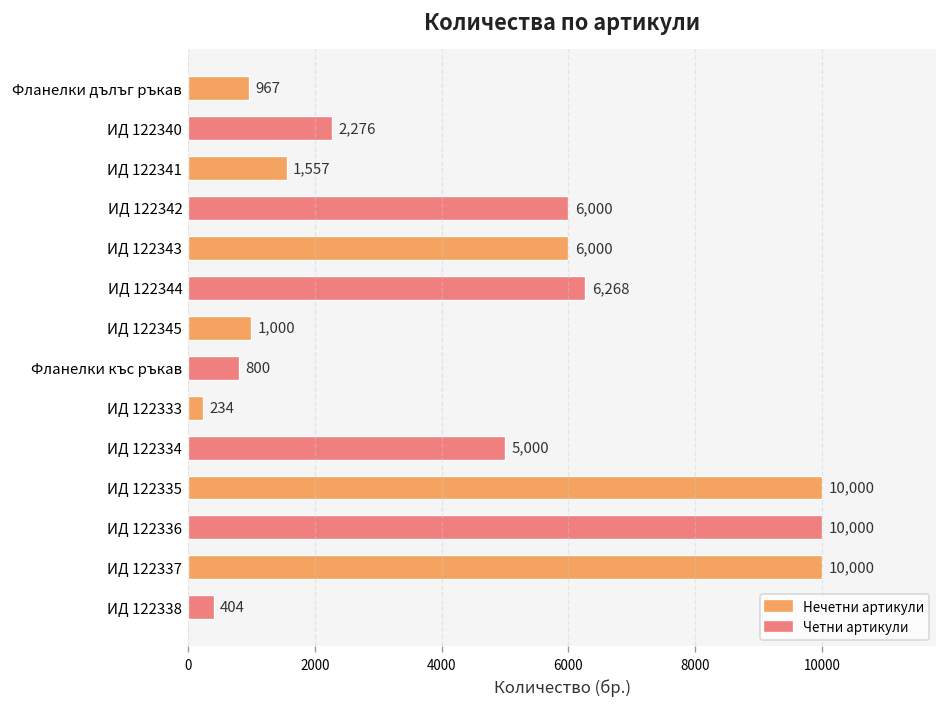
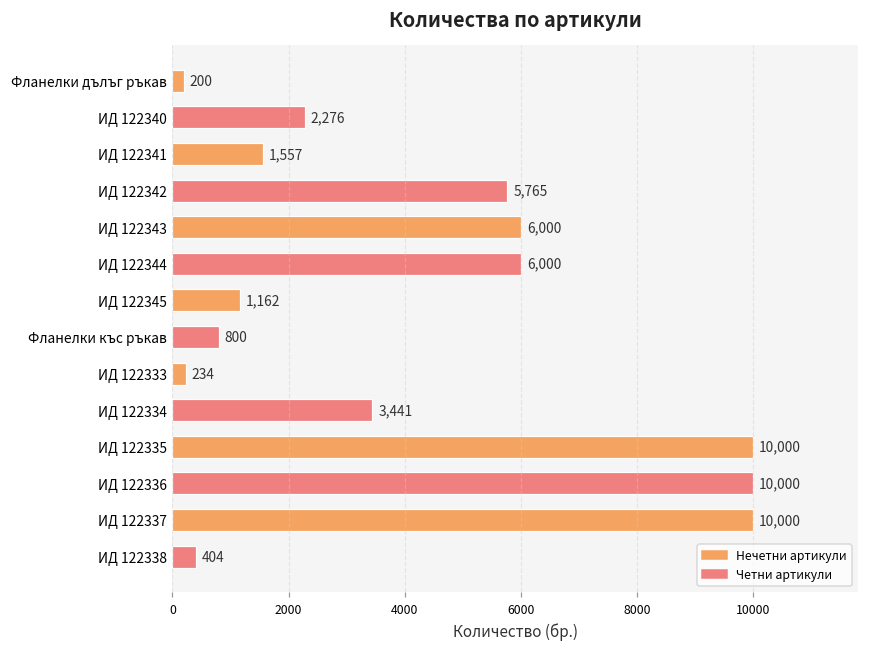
  {
-   "Фланелки дълъг ръкав": "967",
+   "Фланелки дълъг ръкав": "200",
    "ИД 122340": "2,276",
    "ИД 122341": "1,557",
-   "ИД 122342": "6,000",
+   "ИД 122342": "5,765",
    "ИД 122343": "6,000",
-   "ИД 122344": "6,268",
-   "ИД 122345": "1,000",
+   "ИД 122344": "6,000",
+   "ИД 122345": "1,162",
    "Фланелки къс ръкав": "800",
    "ИД 122333": "234",
-   "ИД 122334": "5,000",
+   "ИД 122334": "3,441",
    "ИД 122335": "10,000",
    "ИД 122336": "10,000",
    "ИД 122337": "10,000",
    "ИД 122338": "404"
  }
